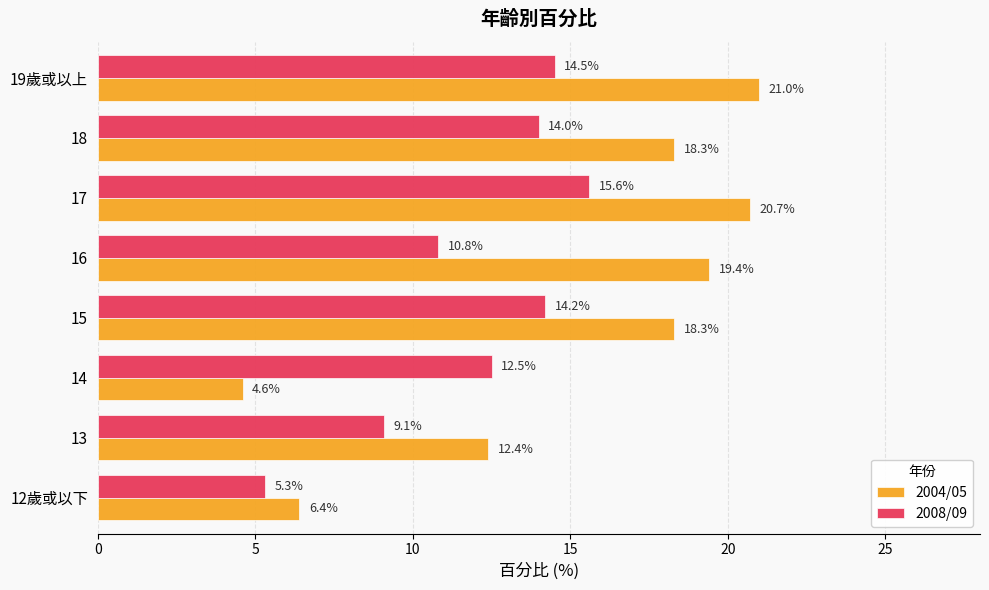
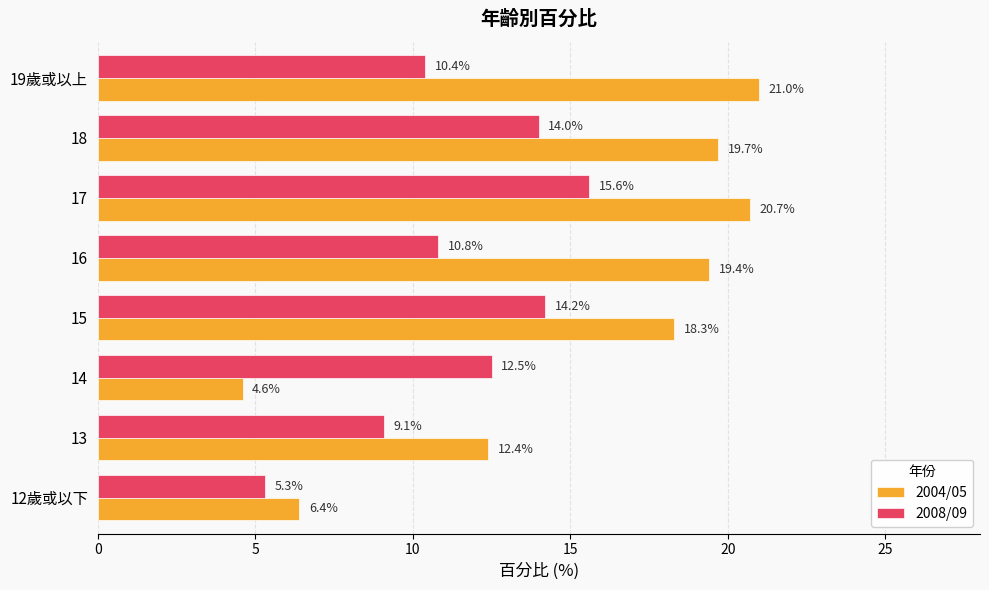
  {
    "2004/05": {
      "19歲或以上": "21.0%",
-     "18": "18.3%",
+     "18": "19.7%",
      "17": "20.7%",
      "16": "19.4%",
      "15": "18.3%",
      "14": "4.6%",
      "13": "12.4%",
      "12歲或以下": "6.4%"
    },
    "2008/09": {
-     "19歲或以上": "14.5%",
+     "19歲或以上": "10.4%",
      "18": "14.0%",
      "17": "15.6%",
      "16": "10.8%",
      "15": "14.2%",
      "14": "12.5%",
      "13": "9.1%",
      "12歲或以下": "5.3%"
    }
  }
